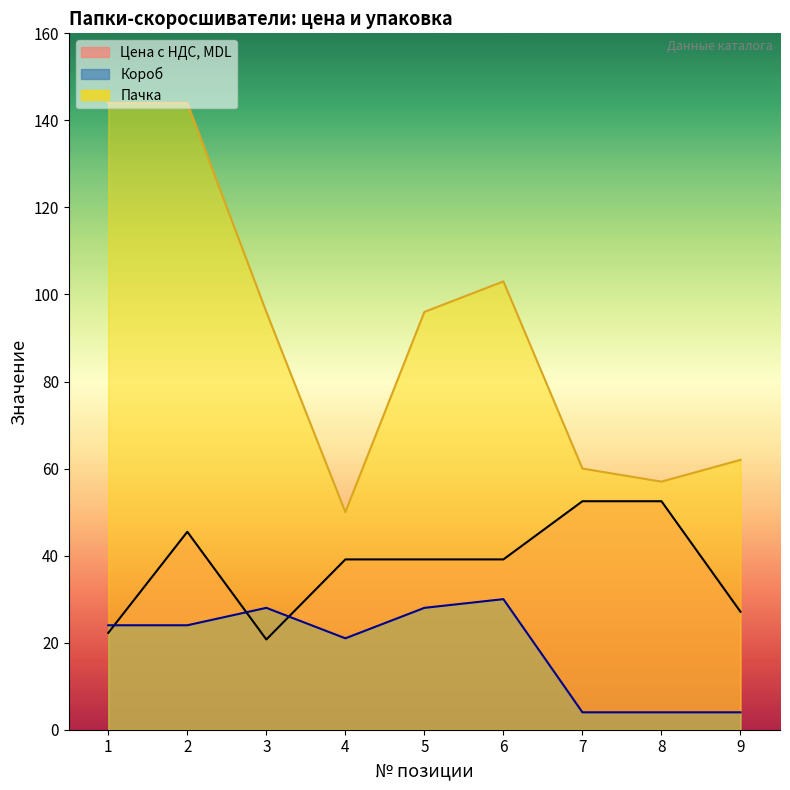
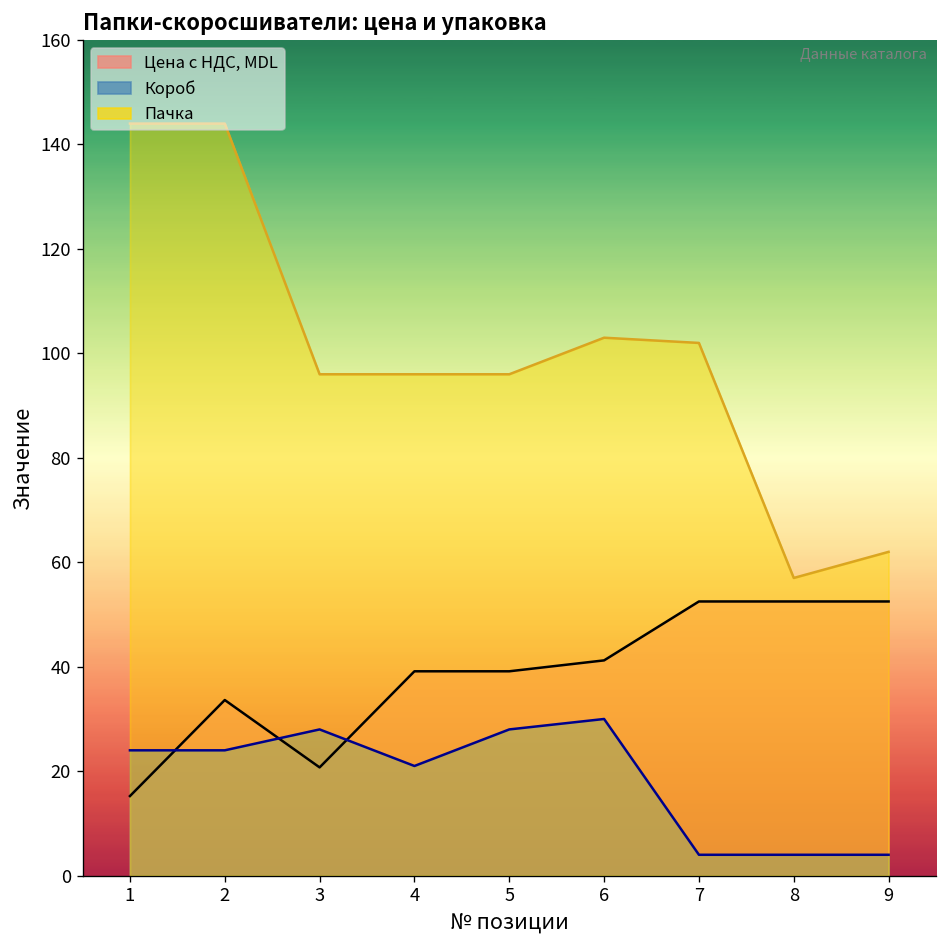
  {
    "Цена с НДС, MDL": {
-     "1": 22,
-     "2": 45,
+     "1": 15,
+     "2": 34,
      "3": 21,
      "4": 39,
      "5": 39,
-     "6": 39,
+     "6": 41,
      "7": 53,
      "8": 53,
-     "9": 27
+     "9": 53
    },
    "Короб": {
      "1": 24,
      "2": 24,
      "3": 28,
      "4": 21,
      "5": 28,
      "6": 30,
      "7": 4,
      "8": 4,
      "9": 4
    },
    "Пачка": {
      "3": 96,
-     "4": 50,
+     "4": 96,
      "5": 96,
      "6": 103,
-     "7": 60,
+     "7": 102,
      "8": 57,
      "9": 62
    }
  }
